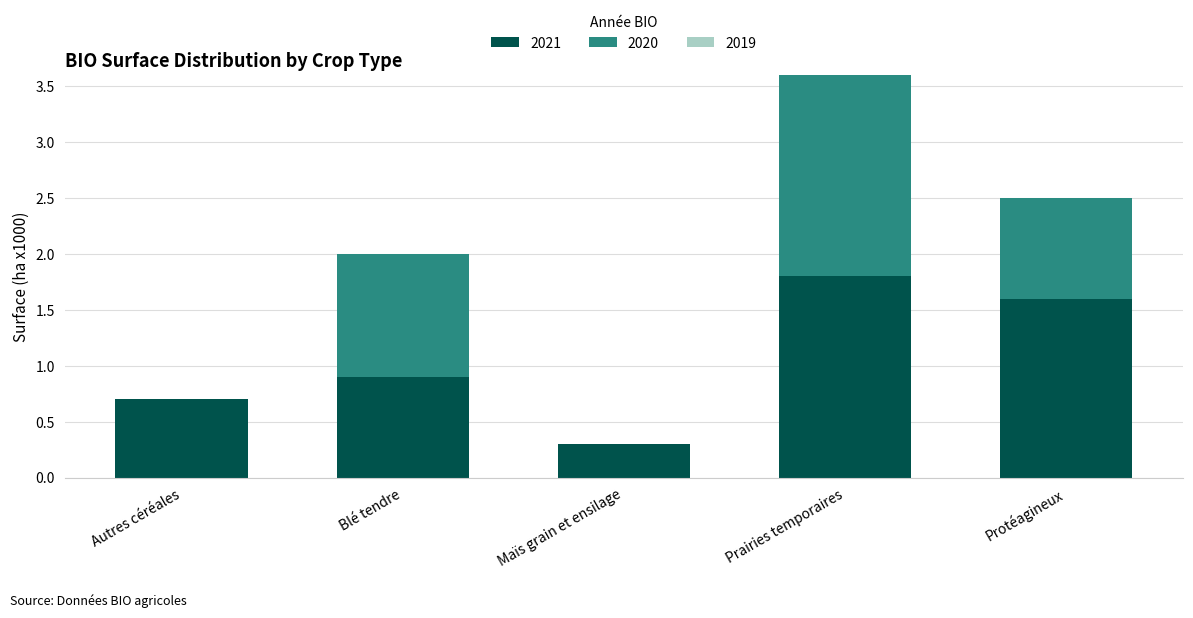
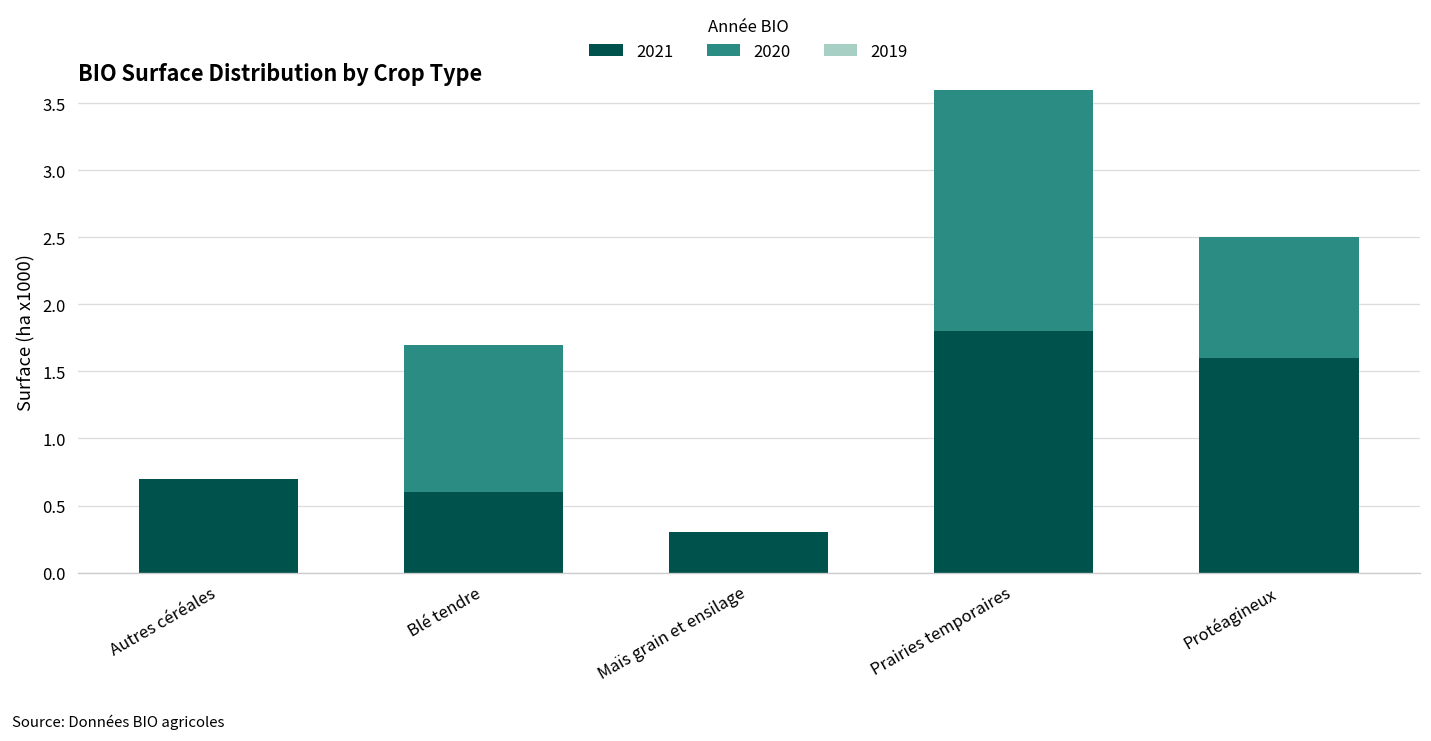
  {
    "2021": {
      "Autres céréales": 0.7,
-     "Blé tendre": 0.9,
+     "Blé tendre": 0.6,
      "Maïs grain et ensilage": 0.3,
      "Prairies temporaires": 1.8,
      "Protéagineux": 1.6
    },
    "2019": {
      "Autres céréales": 0.0,
      "Maïs grain et ensilage": 0.0
    }
  }
